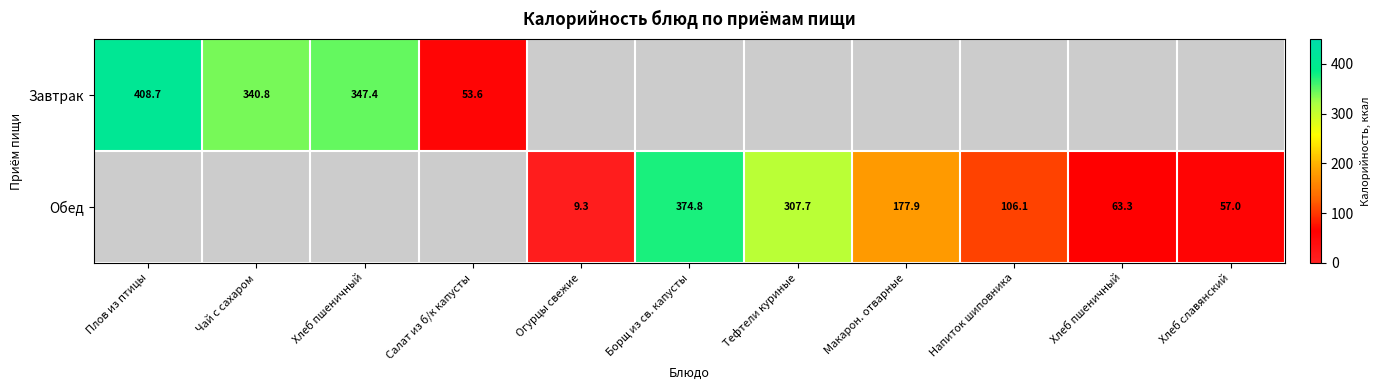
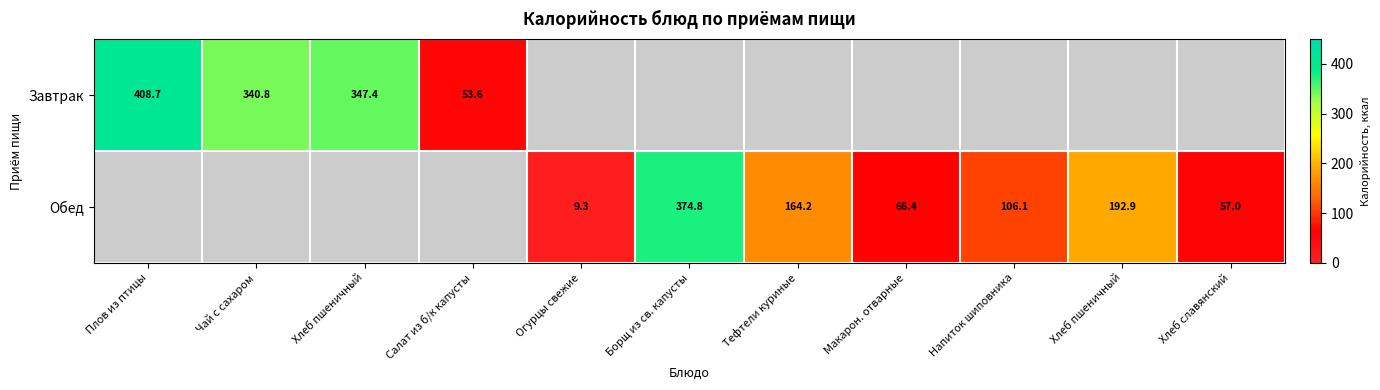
  {
    "Завтрак": {
      "Плов из птицы": 408.7,
      "Чай с сахаром": 340.8,
      "Хлеб пшеничный": 347.4,
      "Салат из б/к капусты": 53.6
    },
    "Обед": {
      "Огурцы свежие": 9.3,
      "Борщ из св. капусты": 374.8,
-     "Тефтели куриные": 307.7,
-     "Макарон. отварные": 177.9,
+     "Тефтели куриные": 164.2,
+     "Макарон. отварные": 66.4,
      "Напиток шиповника": 106.1,
-     "Хлеб пшеничный": 63.3,
+     "Хлеб пшеничный": 192.9,
      "Хлеб славянский": 57.0
    }
  }
